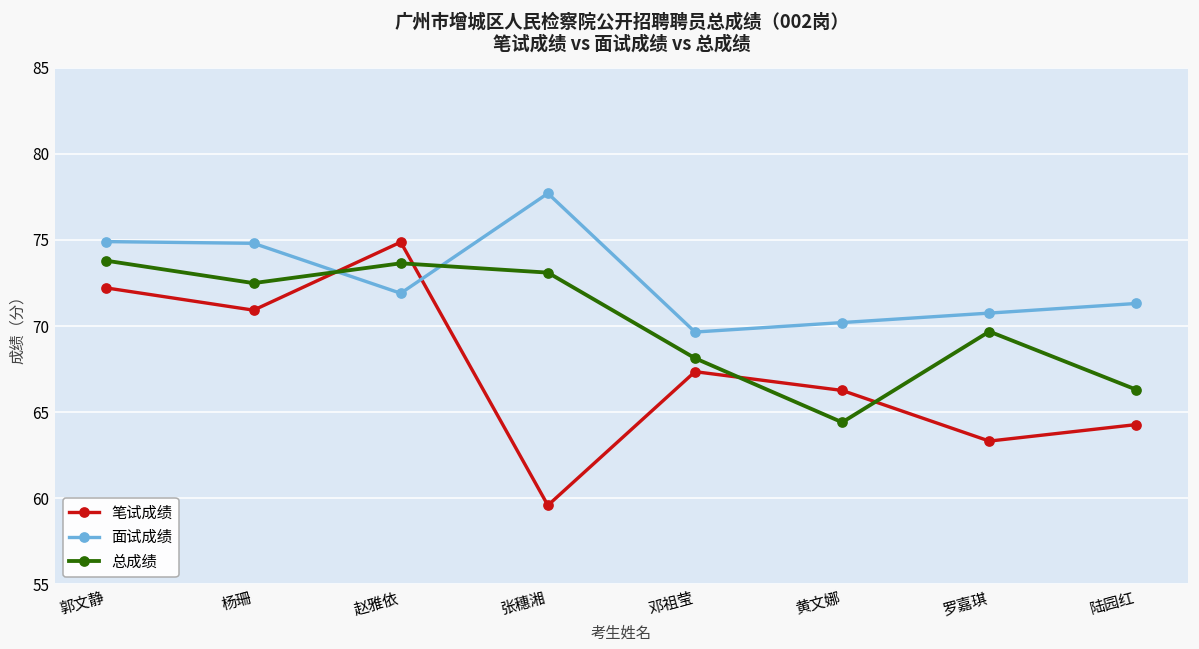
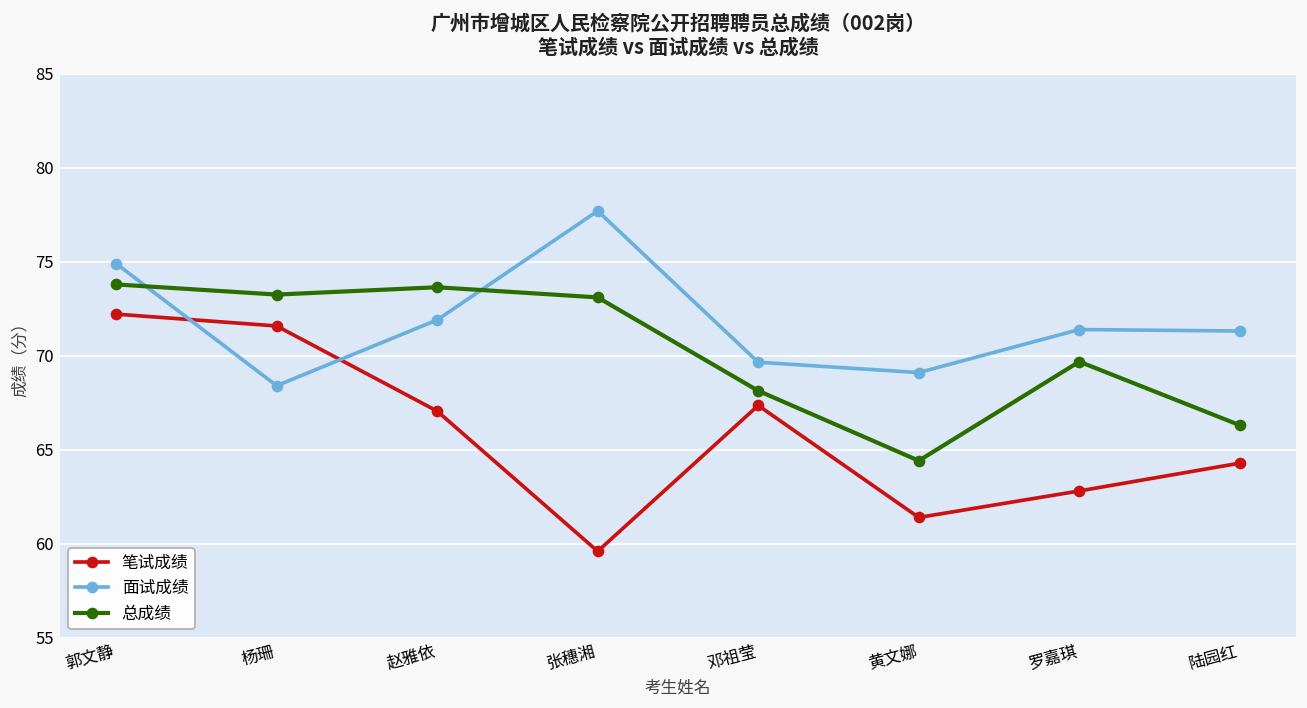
  {
    "笔试成绩": {
      "郭文静": 72.2,
-     "杨珊": 70.9,
-     "赵雅依": 74.9,
+     "杨珊": 71.6,
+     "赵雅依": 67.1,
      "张穗湘": 59.6,
      "邓祖莹": 67.4,
-     "黄文娜": 66.3,
-     "罗嘉琪": 63.3,
+     "黄文娜": 61.4,
+     "罗嘉琪": 62.8,
      "陆园红": 64.3
    },
    "面试成绩": {
      "郭文静": 74.9,
-     "杨珊": 74.8,
+     "杨珊": 68.4,
      "赵雅依": 71.9,
      "张穗湘": 77.7,
      "邓祖莹": 69.7,
-     "黄文娜": 70.2,
-     "罗嘉琪": 70.8,
+     "黄文娜": 69.1,
+     "罗嘉琪": 71.4,
      "陆园红": 71.3
    },
    "总成绩": {
      "郭文静": 73.8,
-     "杨珊": 72.5,
+     "杨珊": 73.3,
      "赵雅依": 73.6,
      "张穗湘": 73.1,
      "邓祖莹": 68.1,
      "黄文娜": 64.4,
      "罗嘉琪": 69.7,
      "陆园红": 66.3
    }
  }
